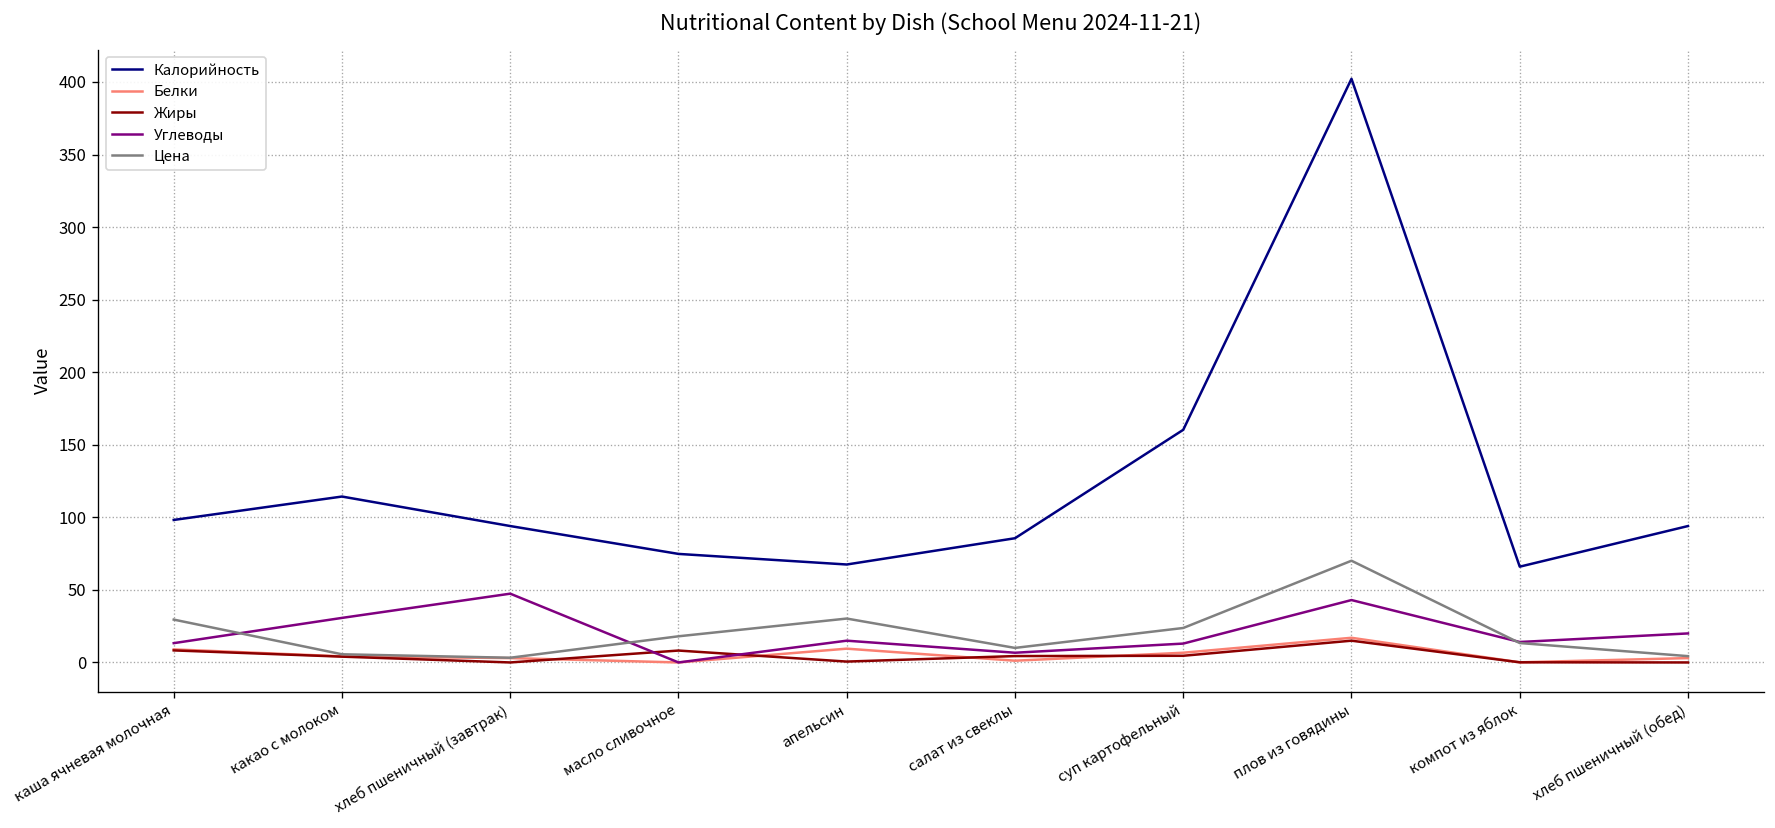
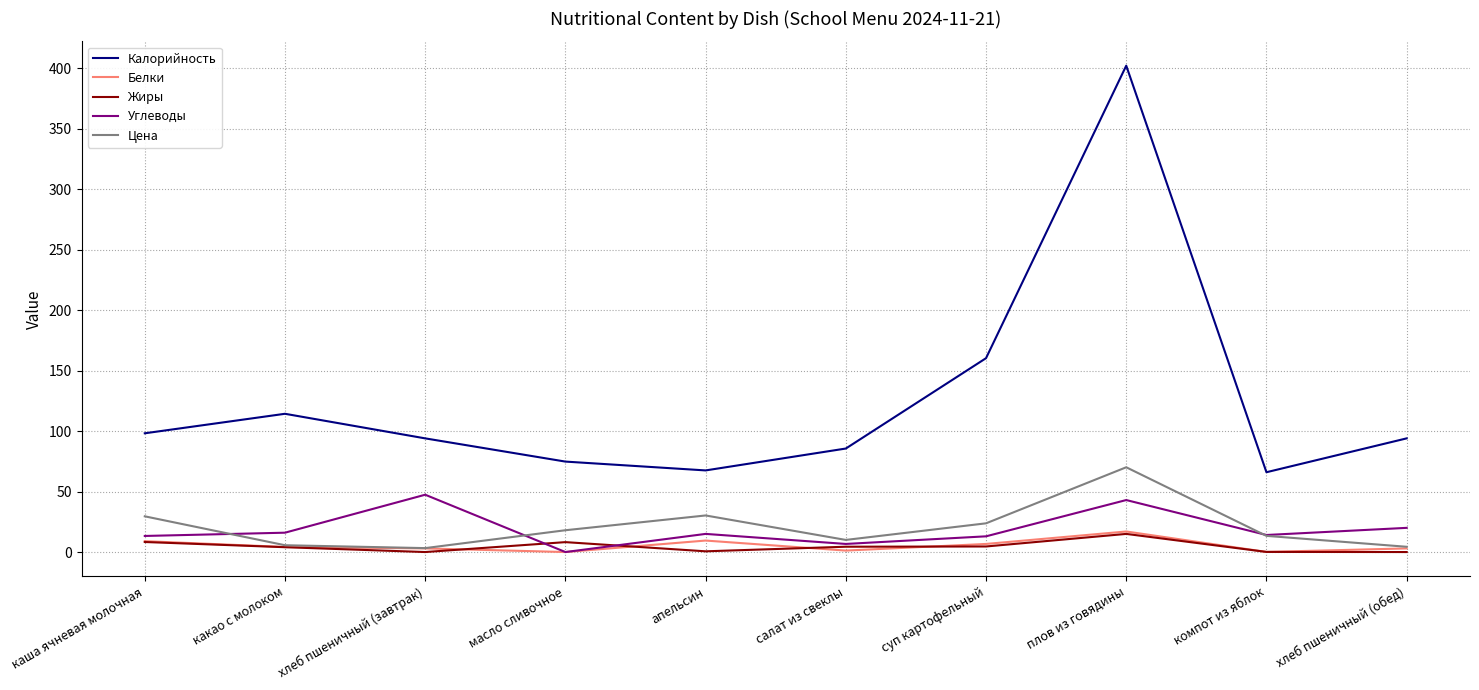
  {
    "Калорийность": {
      "каша ячневая молочная": 98,
      "какао с молоком": 114,
      "хлеб пшеничный (завтрак)": 94,
      "масло сливочное": 75,
      "апельсин": 68,
      "салат из свеклы": 86,
      "суп картофельный": 160,
      "плов из говядины": 402,
      "компот из яблок": 66,
      "хлеб пшеничный (обед)": 94
    },
    "Белки": {
      "апельсин": 10,
      "салат из свеклы": 1,
      "суп картофельный": 7
    },
    "Жиры": {
      "хлеб пшеничный (завтрак)": 0,
      "масло сливочное": 8,
      "апельсин": 1,
      "салат из свеклы": 4,
      "суп картофельный": 5,
      "хлеб пшеничный (обед)": 0
    },
    "Углеводы": {
      "каша ячневая молочная": 13,
-     "какао с молоком": 31,
+     "какао с молоком": 16,
      "хлеб пшеничный (завтрак)": 47,
      "апельсин": 15,
      "салат из свеклы": 7,
      "суп картофельный": 13,
      "плов из говядины": 43,
      "хлеб пшеничный (обед)": 20
    },
    "Цена": {
      "каша ячневая молочная": 30,
      "масло сливочное": 18,
      "апельсин": 30,
      "салат из свеклы": 10,
      "суп картофельный": 24,
      "плов из говядины": 70
    }
  }
